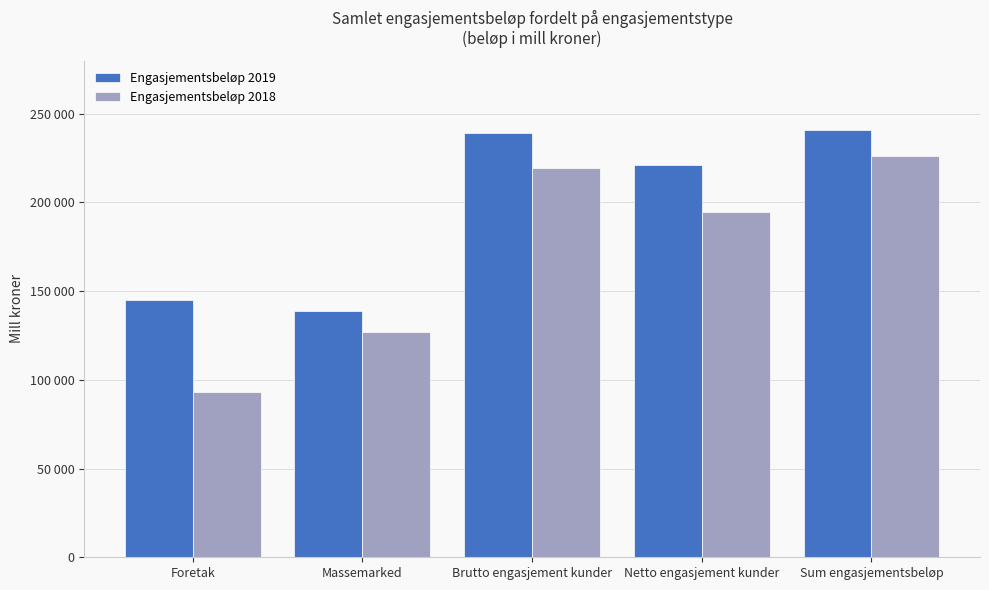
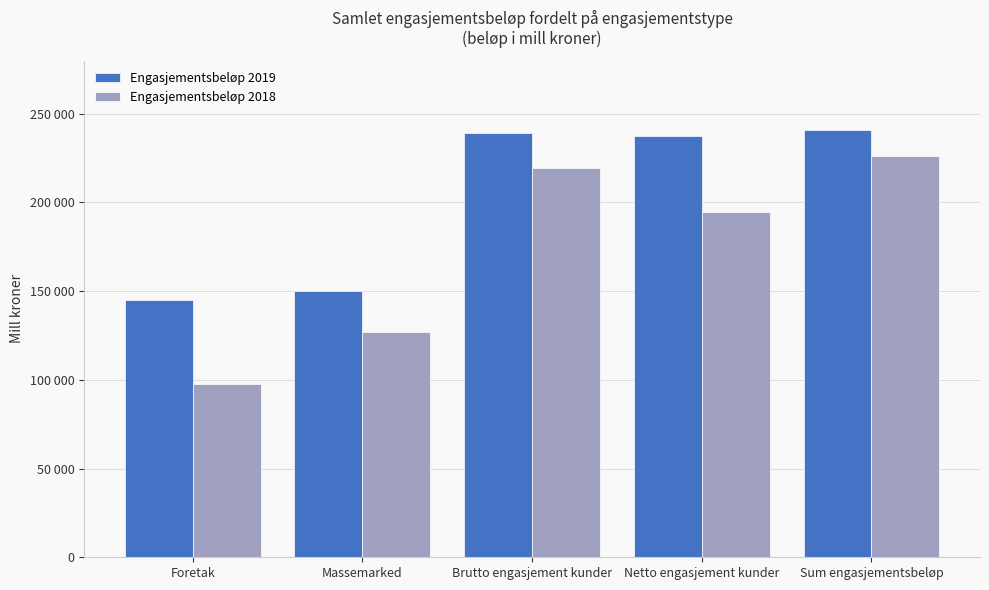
  {
    "Engasjementsbeløp 2019": {
      "Foretak": 145000,
-     "Massemarked": 139000,
+     "Massemarked": 150000,
      "Brutto engasjement kunder": 239000,
-     "Netto engasjement kunder": 221000,
+     "Netto engasjement kunder": 238000,
      "Sum engasjementsbeløp": 241000
    },
    "Engasjementsbeløp 2018": {
-     "Foretak": 93000,
+     "Foretak": 98000,
      "Massemarked": 127000,
      "Brutto engasjement kunder": 219000,
      "Netto engasjement kunder": 195000,
      "Sum engasjementsbeløp": 226000
    }
  }
